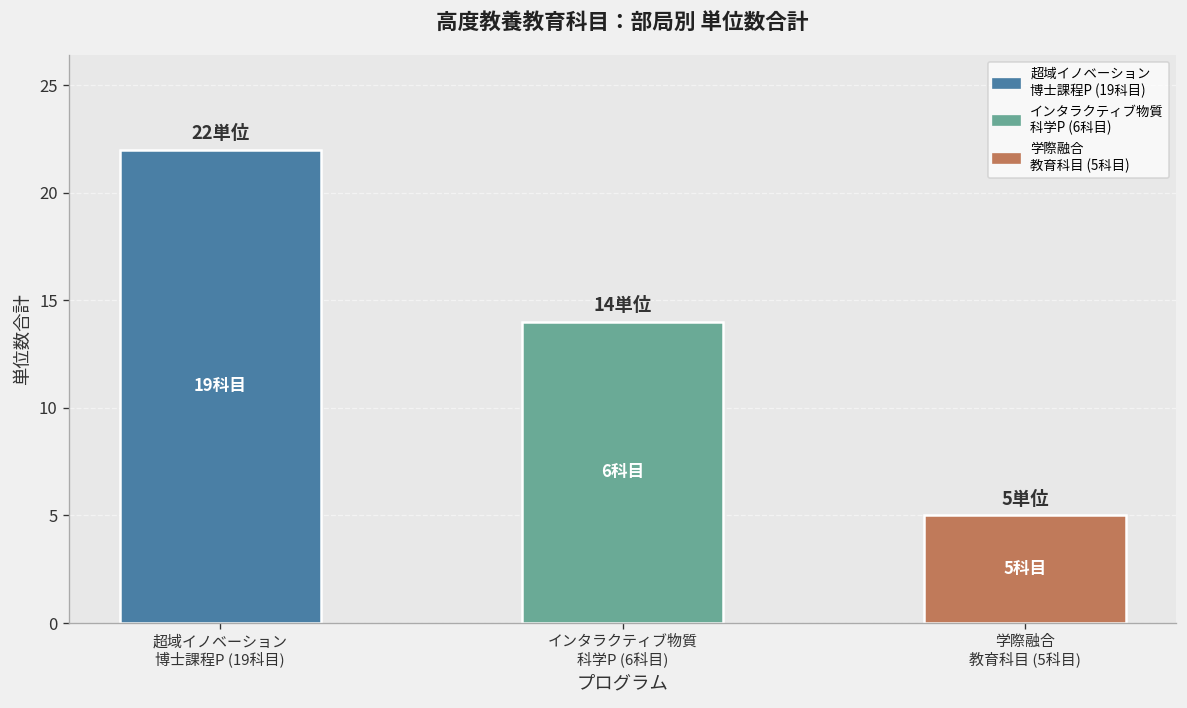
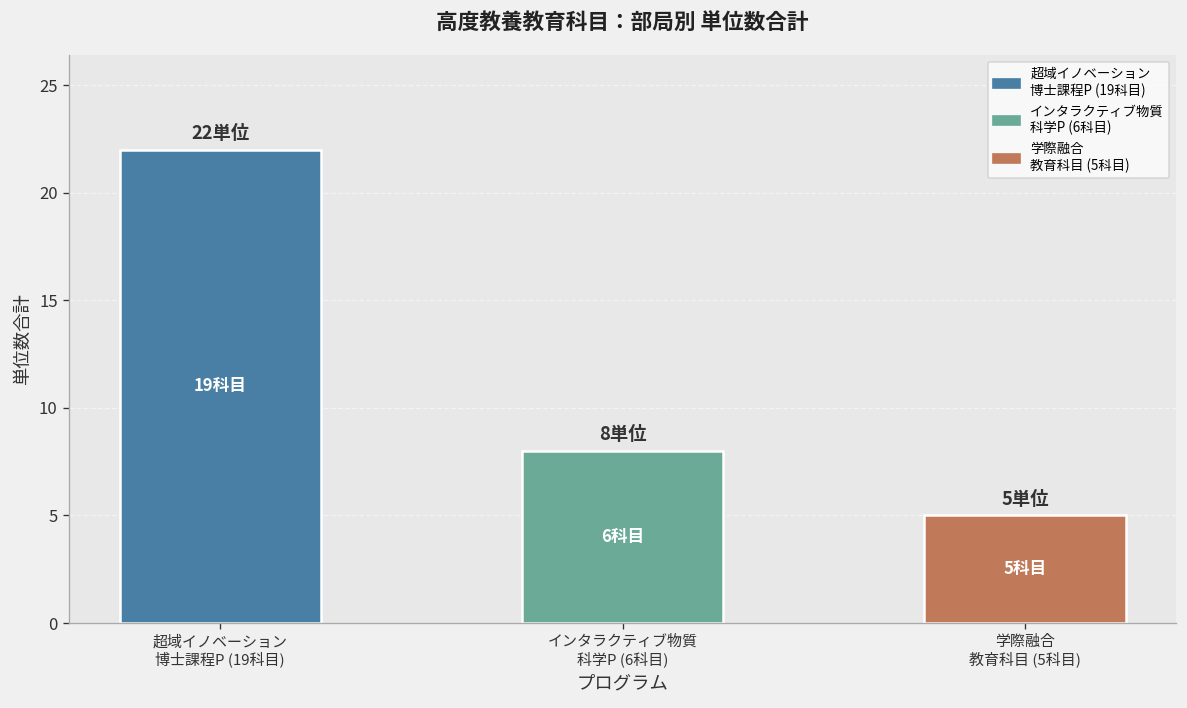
  {
    "超域イノベーション 博士課程P (19科目)": 22,
-   "インタラクティブ物質 科学P (6科目)": 14,
+   "インタラクティブ物質 科学P (6科目)": 8,
    "学際融合 教育科目 (5科目)": 5
  }
